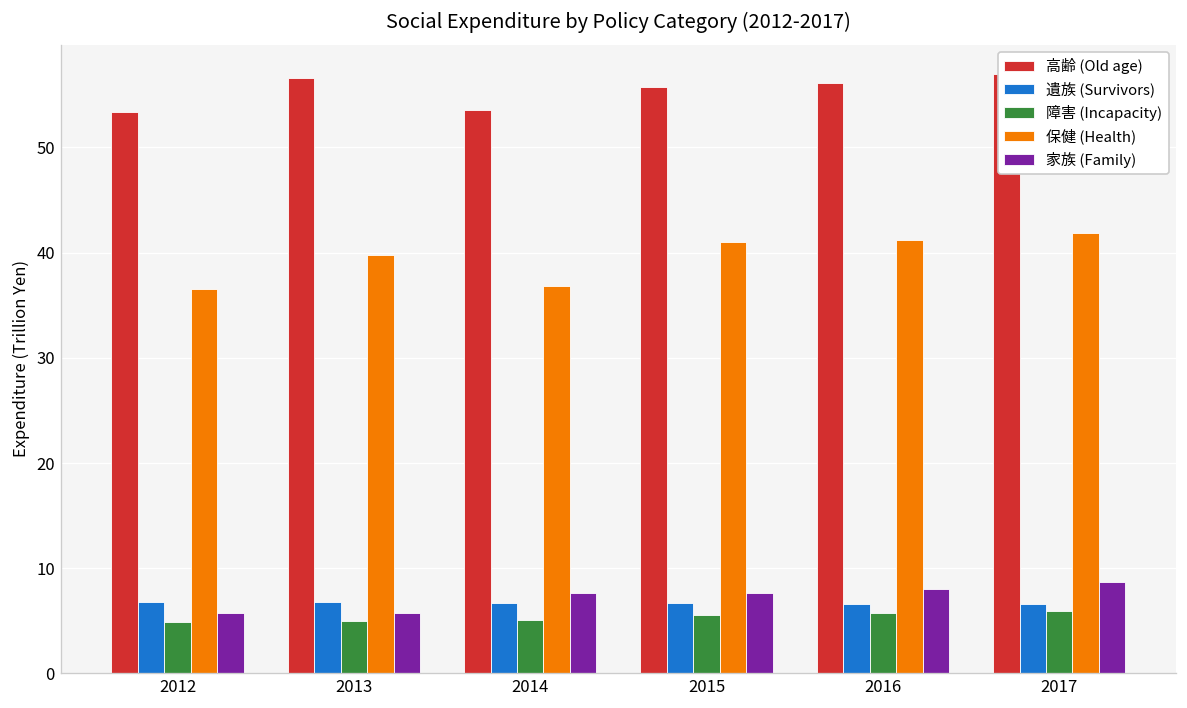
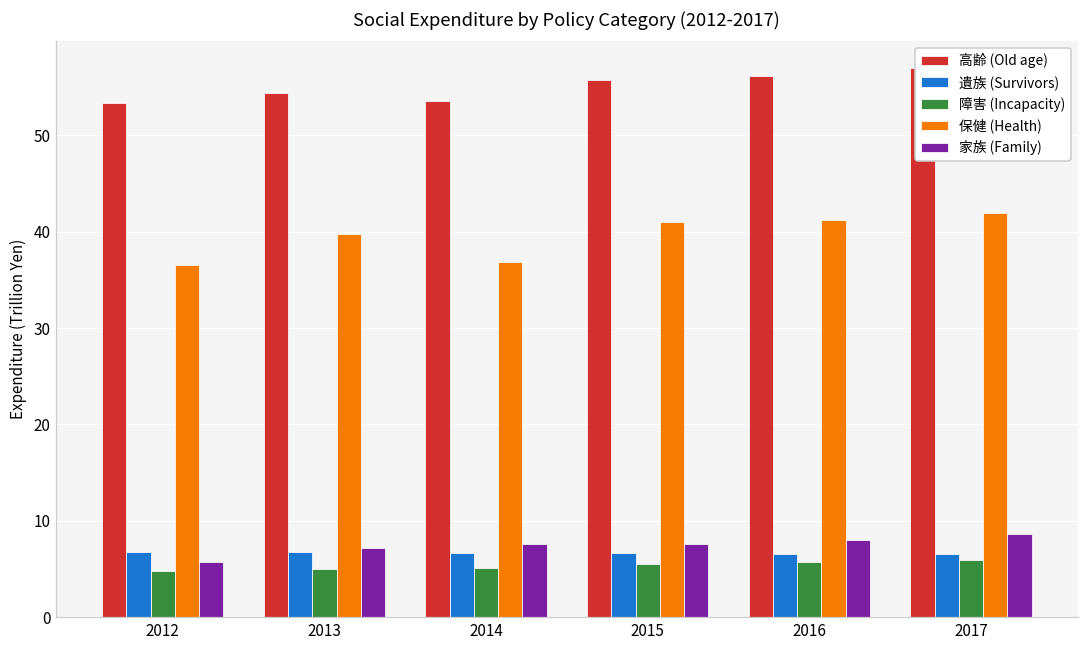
  {
    "高齢 (Old age)": {
      "2012": 53,
-     "2013": 57,
+     "2013": 54,
      "2014": 54,
      "2015": 56,
      "2016": 56
    },
    "遺族 (Survivors)": {
      "2012": 7,
      "2013": 7,
      "2014": 7,
      "2015": 7,
      "2016": 7,
      "2017": 7
    },
    "障害 (Incapacity)": {
      "2012": 5,
      "2013": 5,
      "2014": 5,
      "2015": 6,
      "2016": 6,
      "2017": 6
    },
    "保健 (Health)": {
      "2012": 37,
      "2013": 40,
      "2014": 37,
      "2015": 41,
      "2016": 41,
      "2017": 42
    },
    "家族 (Family)": {
      "2012": 6,
-     "2013": 6,
+     "2013": 7,
      "2014": 8,
      "2015": 8,
      "2016": 8,
      "2017": 9
    }
  }
